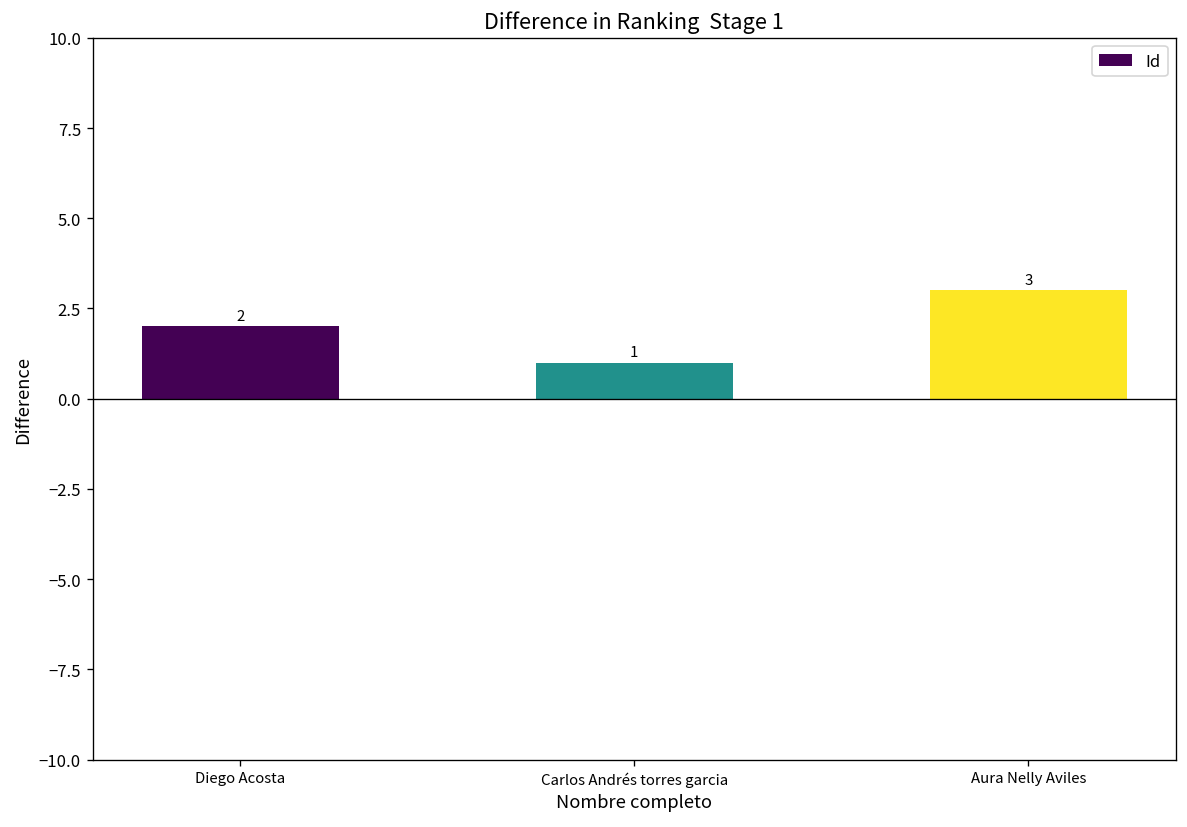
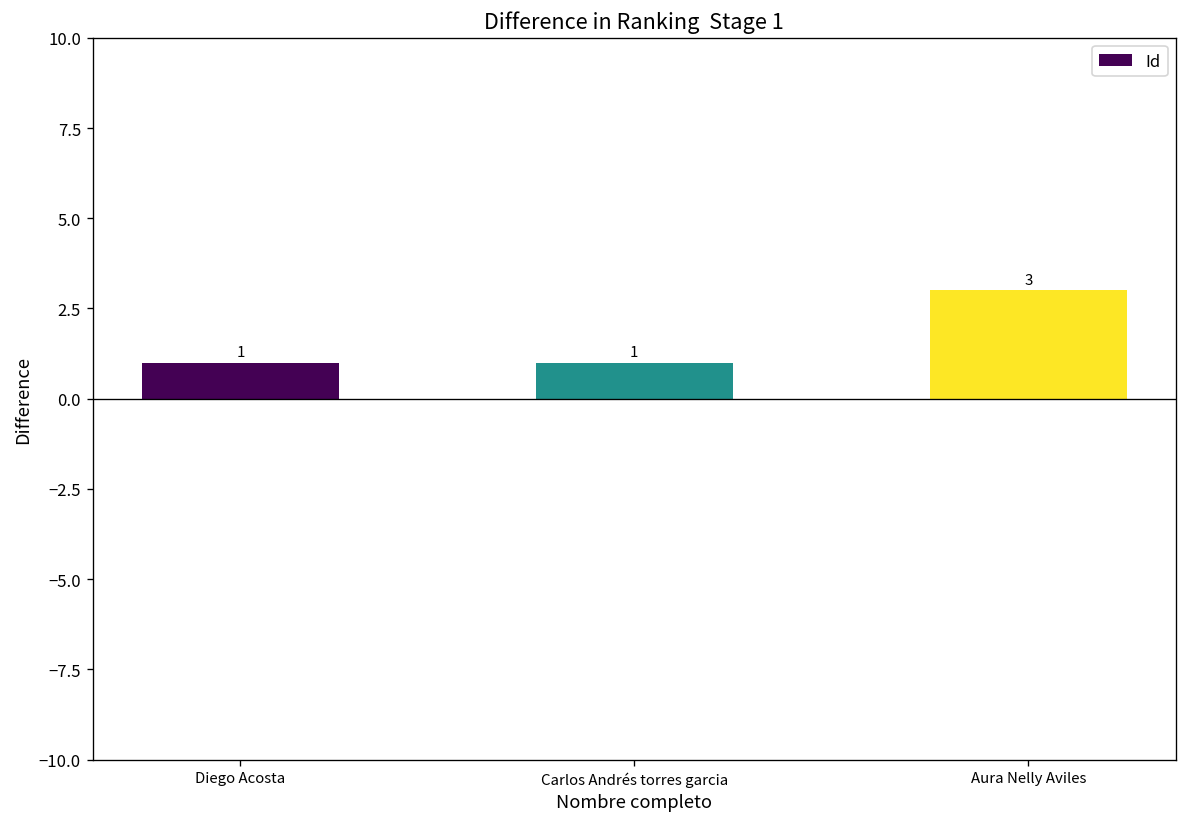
  {
-   "Diego Acosta": 2,
+   "Diego Acosta": 1,
    "Carlos Andrés torres garcia": 1,
    "Aura Nelly Aviles": 3
  }
